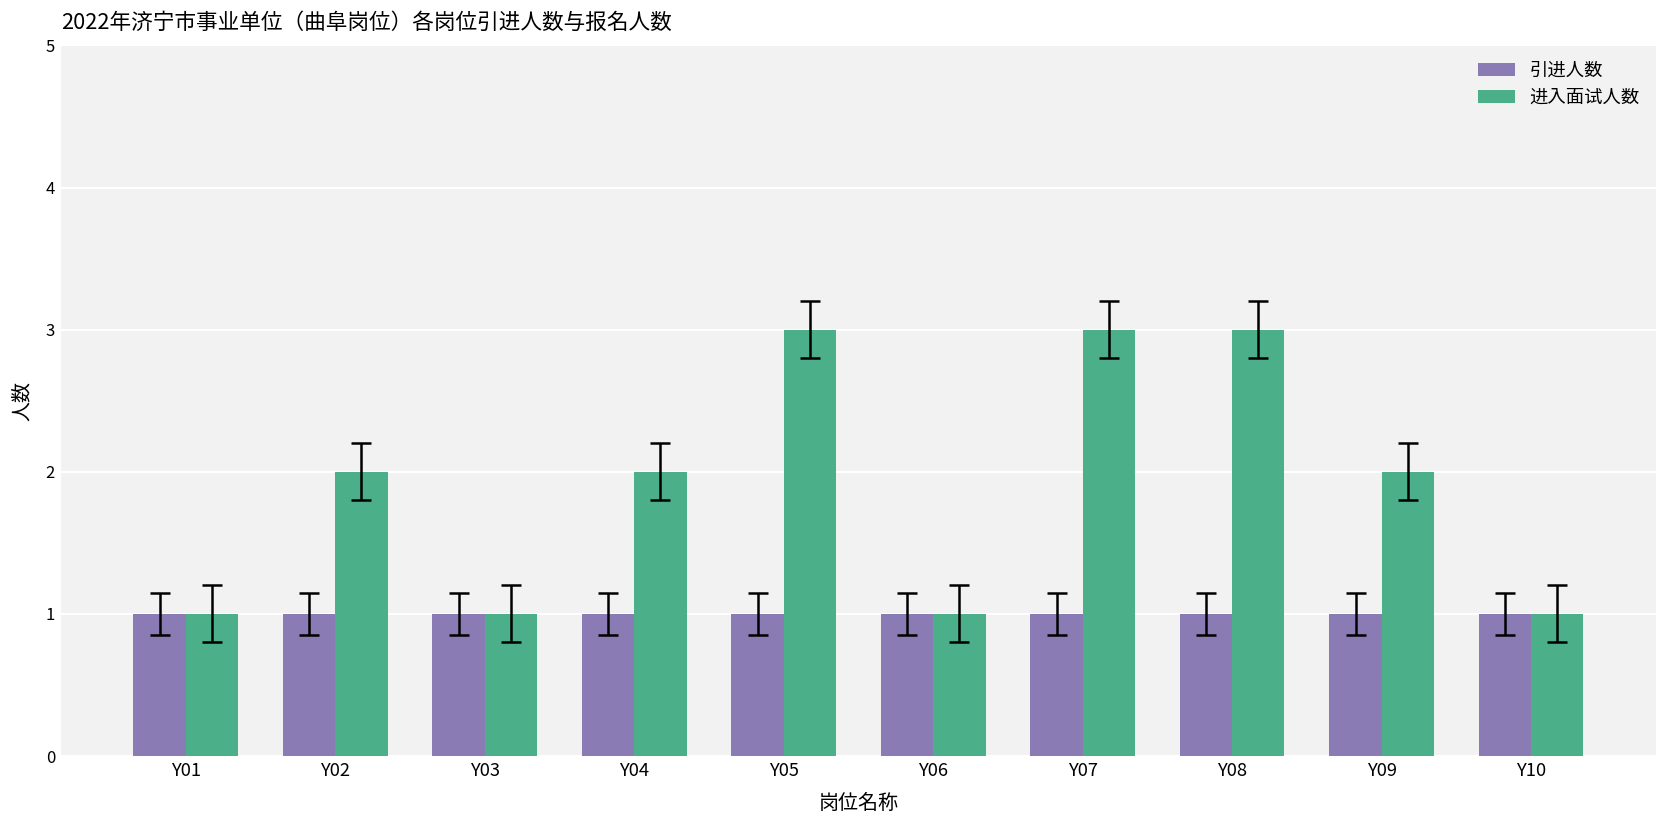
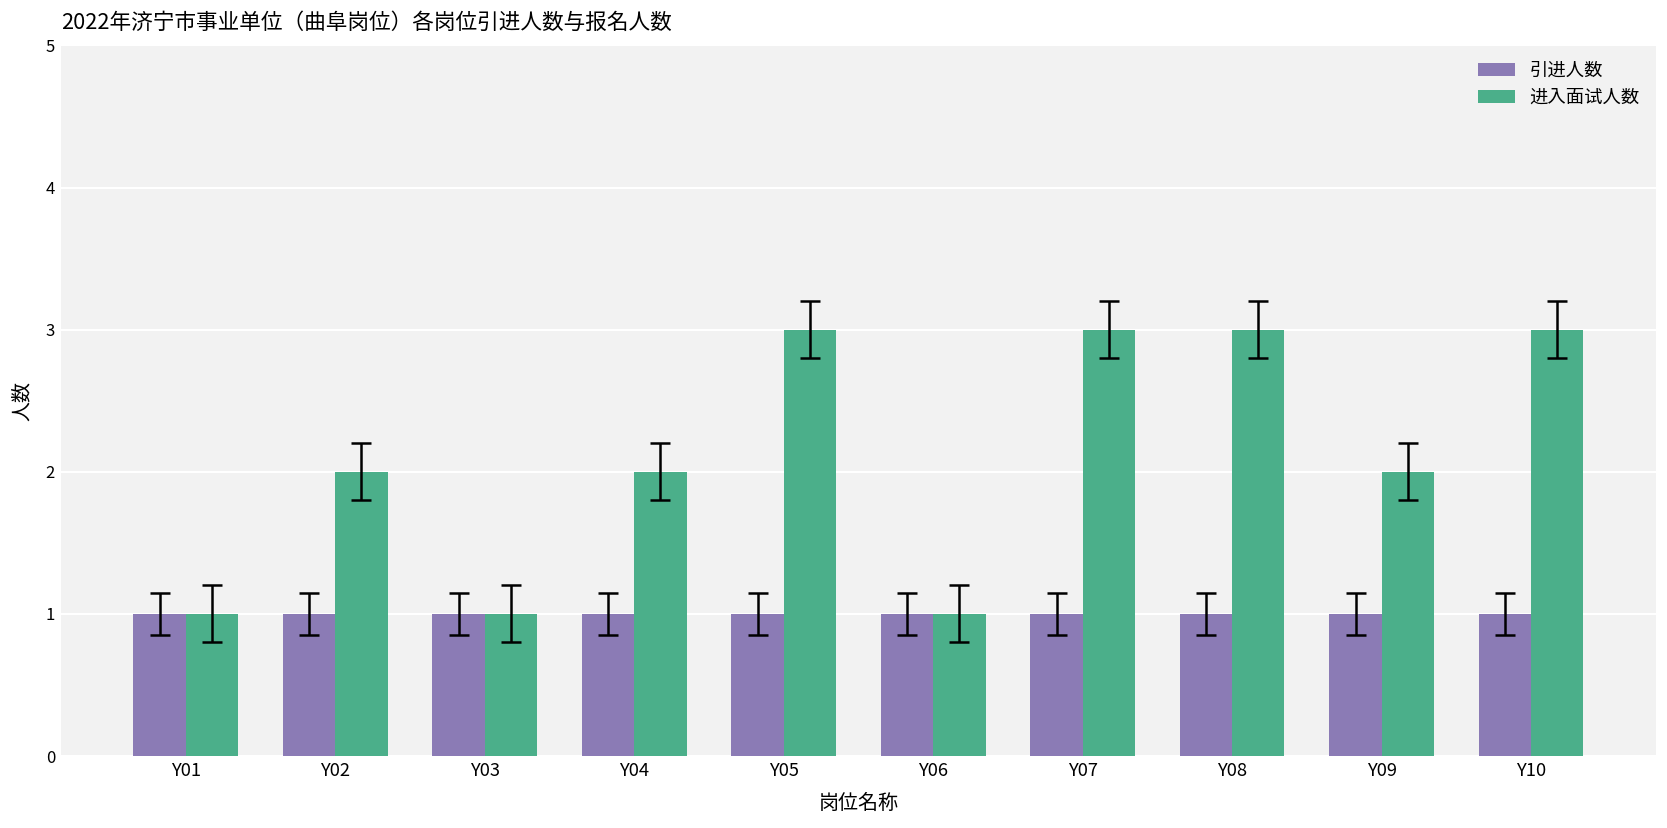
  {
    "引进人数": {
      "Y01": 1,
      "Y02": 1,
      "Y03": 1,
      "Y04": 1,
      "Y05": 1,
      "Y06": 1,
      "Y07": 1,
      "Y08": 1,
      "Y09": 1,
      "Y10": 1
    },
    "进入面试人数": {
      "Y01": 1,
      "Y02": 2,
      "Y03": 1,
      "Y04": 2,
      "Y05": 3,
      "Y06": 1,
      "Y07": 3,
      "Y08": 3,
      "Y09": 2,
-     "Y10": 1
+     "Y10": 3
    }
  }
